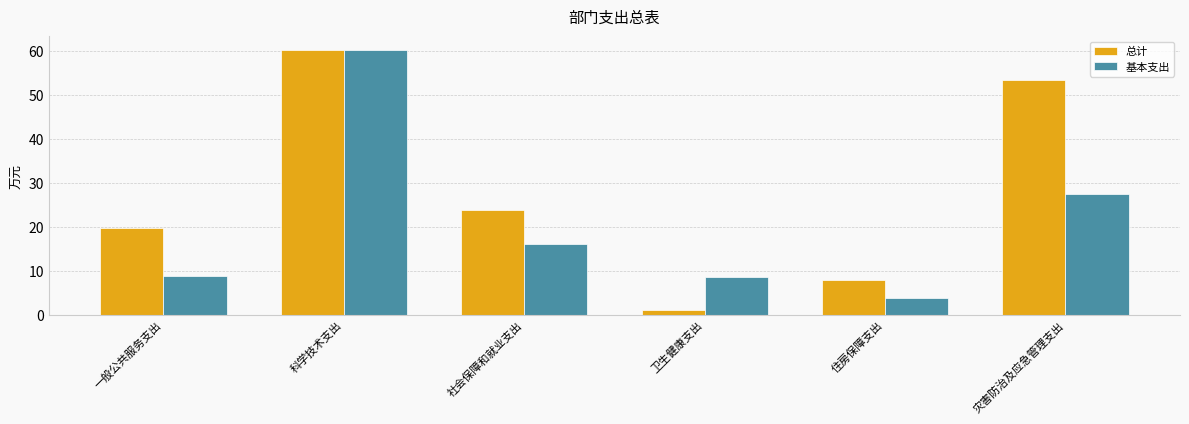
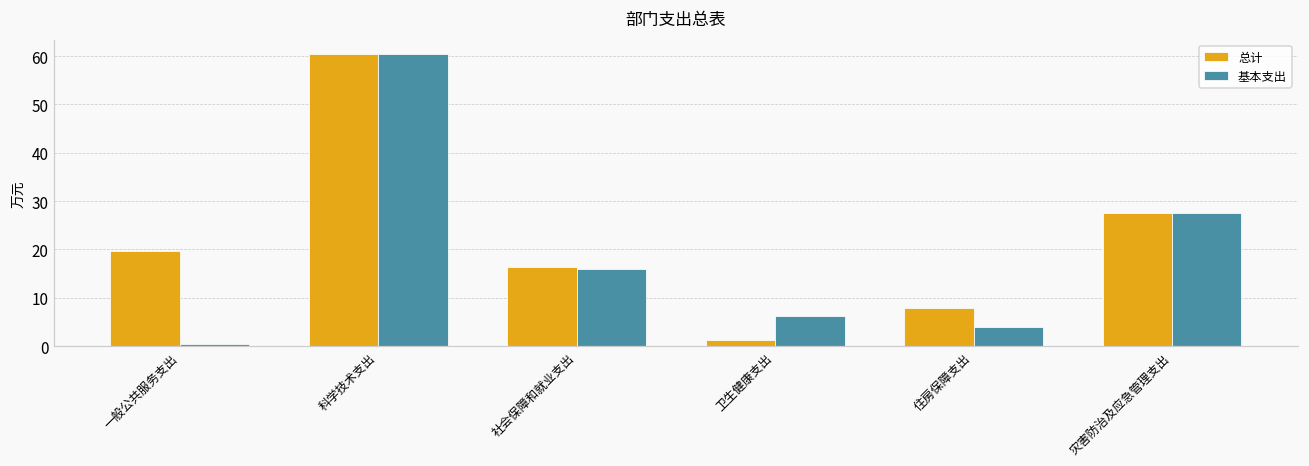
  {
    "总计": {
      "一般公共服务支出": 20,
      "科学技术支出": 60,
-     "社会保障和就业支出": 24,
+     "社会保障和就业支出": 16,
      "卫生健康支出": 1,
      "住房保障支出": 8,
-     "灾害防治及应急管理支出": 53
+     "灾害防治及应急管理支出": 28
    },
    "基本支出": {
-     "一般公共服务支出": 9,
+     "一般公共服务支出": 1,
      "科学技术支出": 60,
      "社会保障和就业支出": 16,
-     "卫生健康支出": 9,
+     "卫生健康支出": 6,
      "住房保障支出": 4,
      "灾害防治及应急管理支出": 28
    }
  }
